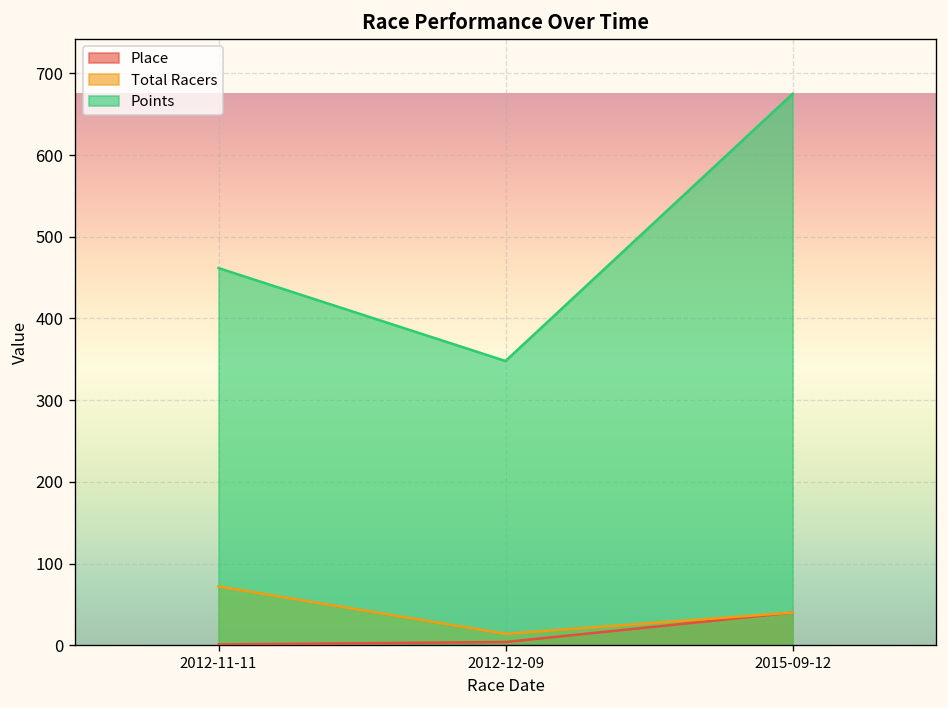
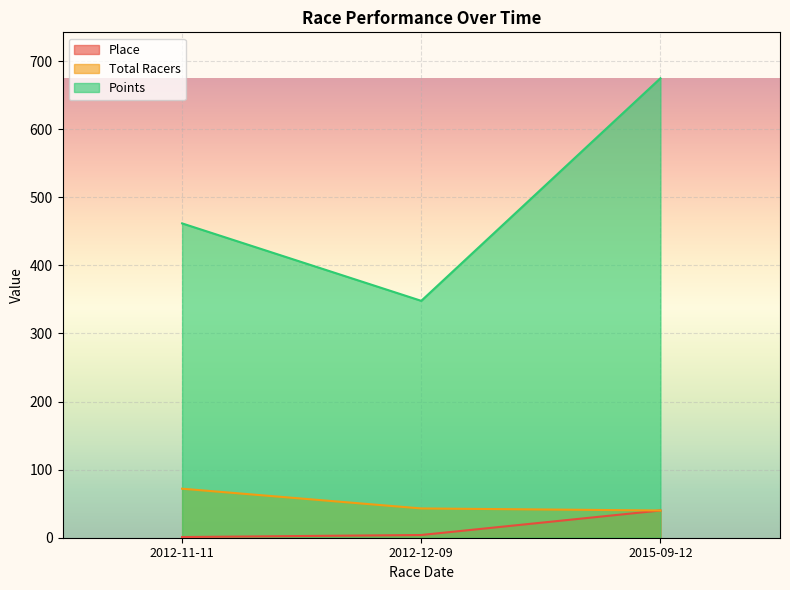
  {
    "Place": {
      "2012-11-11": 0,
      "2012-12-09": 0
    },
    "Total Racers": {
      "2012-11-11": 70,
-     "2012-12-09": 10
+     "2012-12-09": 40
    },
    "Points": {
      "2012-11-11": 460,
      "2012-12-09": 350,
      "2015-09-12": 670
    }
  }
